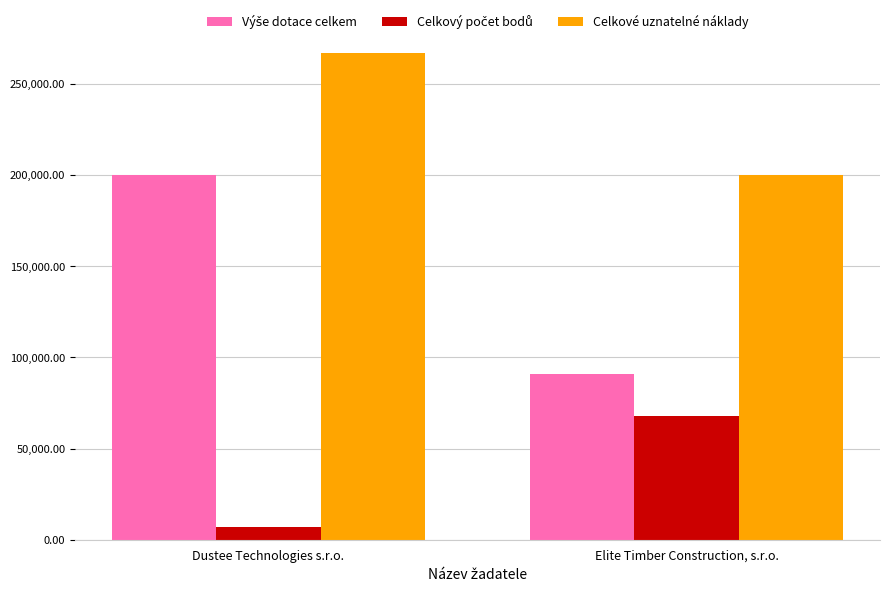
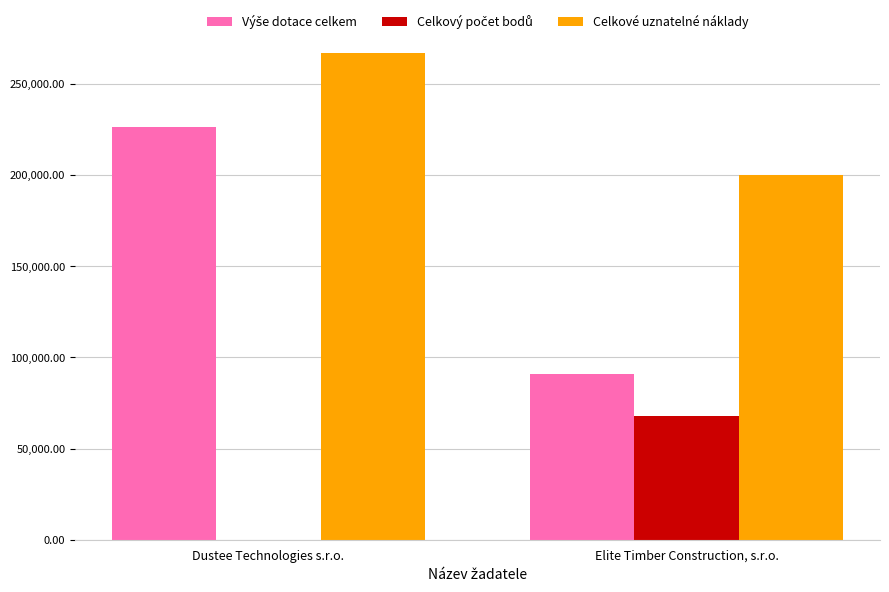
  {
    "Výše dotace celkem": {
-     "Dustee Technologies s.r.o.": "200,000",
+     "Dustee Technologies s.r.o.": "226,000",
      "Elite Timber Construction, s.r.o.": "91,000"
    },
    "Celkový počet bodů": {
-     "Dustee Technologies s.r.o.": "7,000",
+     "Dustee Technologies s.r.o.": "0",
      "Elite Timber Construction, s.r.o.": "68,000"
    },
    "Celkové uznatelné náklady": {
      "Dustee Technologies s.r.o.": "267,000",
      "Elite Timber Construction, s.r.o.": "200,000"
    }
  }
